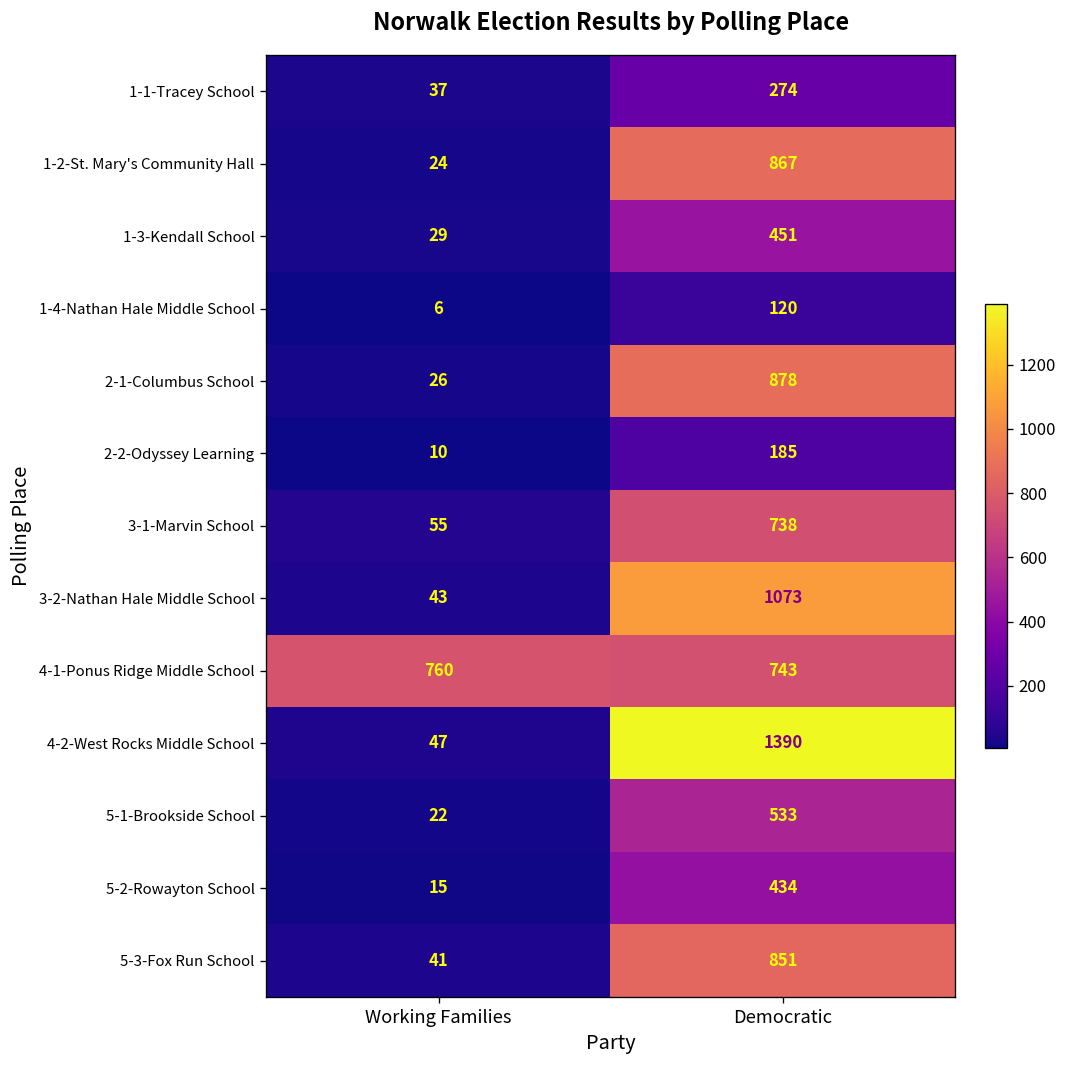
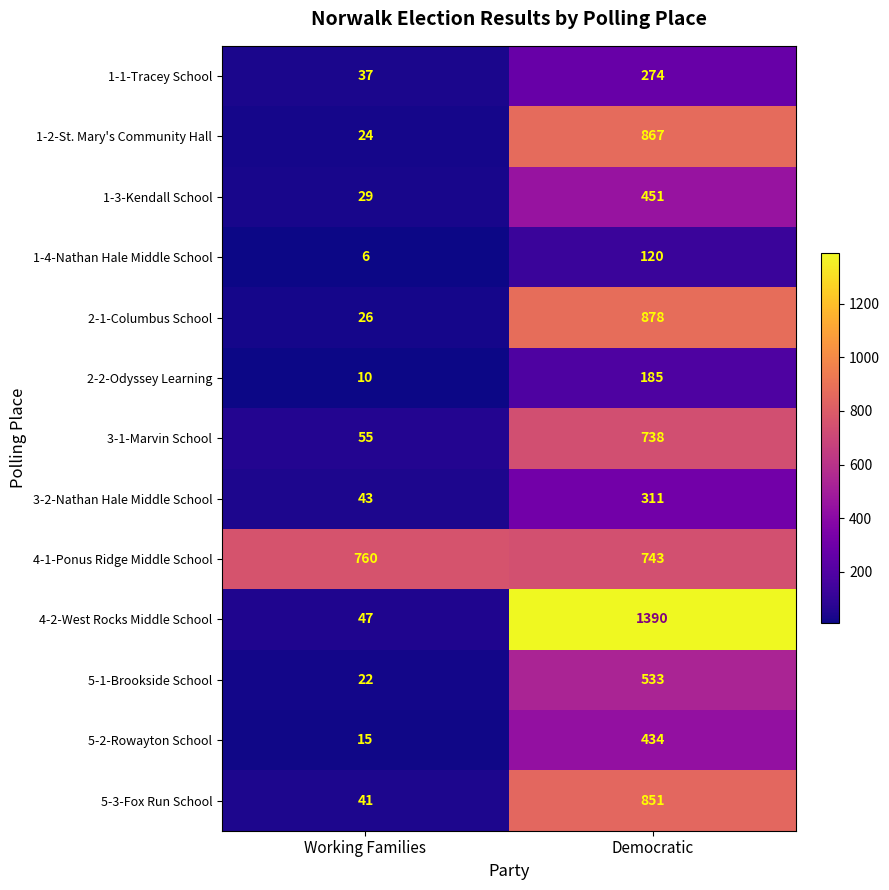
  {
    "1-1-Tracey School": {
      "Working Families": 37,
      "Democratic": 274
    },
    "1-2-St. Mary's Community Hall": {
      "Working Families": 24,
      "Democratic": 867
    },
    "1-3-Kendall School": {
      "Working Families": 29,
      "Democratic": 451
    },
    "1-4-Nathan Hale Middle School": {
      "Working Families": 6,
      "Democratic": 120
    },
    "2-1-Columbus School": {
      "Working Families": 26,
      "Democratic": 878
    },
    "2-2-Odyssey Learning": {
      "Working Families": 10,
      "Democratic": 185
    },
    "3-1-Marvin School": {
      "Working Families": 55,
      "Democratic": 738
    },
    "3-2-Nathan Hale Middle School": {
      "Working Families": 43,
-     "Democratic": 1073
+     "Democratic": 311
    },
    "4-1-Ponus Ridge Middle School": {
      "Working Families": 760,
      "Democratic": 743
    },
    "4-2-West Rocks Middle School": {
      "Working Families": 47,
      "Democratic": 1390
    },
    "5-1-Brookside School": {
      "Working Families": 22,
      "Democratic": 533
    },
    "5-2-Rowayton School": {
      "Working Families": 15,
      "Democratic": 434
    },
    "5-3-Fox Run School": {
      "Working Families": 41,
      "Democratic": 851
    }
  }
